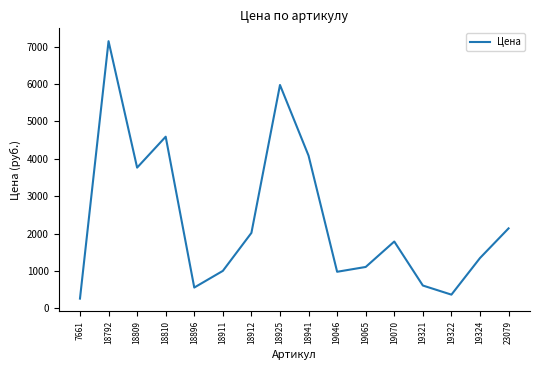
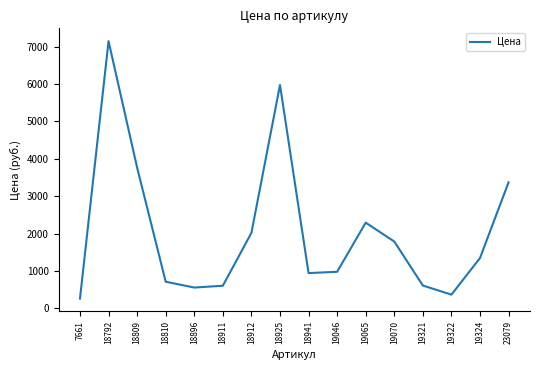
  {
    "7661": 300,
    "18792": 7100,
    "18809": 3800,
-   "18810": 4600,
+   "18810": 700,
    "18896": 600,
-   "18911": 1000,
+   "18911": 600,
    "18912": 2000,
    "18925": 6000,
-   "18941": 4100,
+   "18941": 900,
    "19046": 1000,
-   "19065": 1100,
+   "19065": 2300,
    "19070": 1800,
    "19321": 600,
    "19322": 400,
    "19324": 1300,
-   "23079": 2100
+   "23079": 3400
  }
